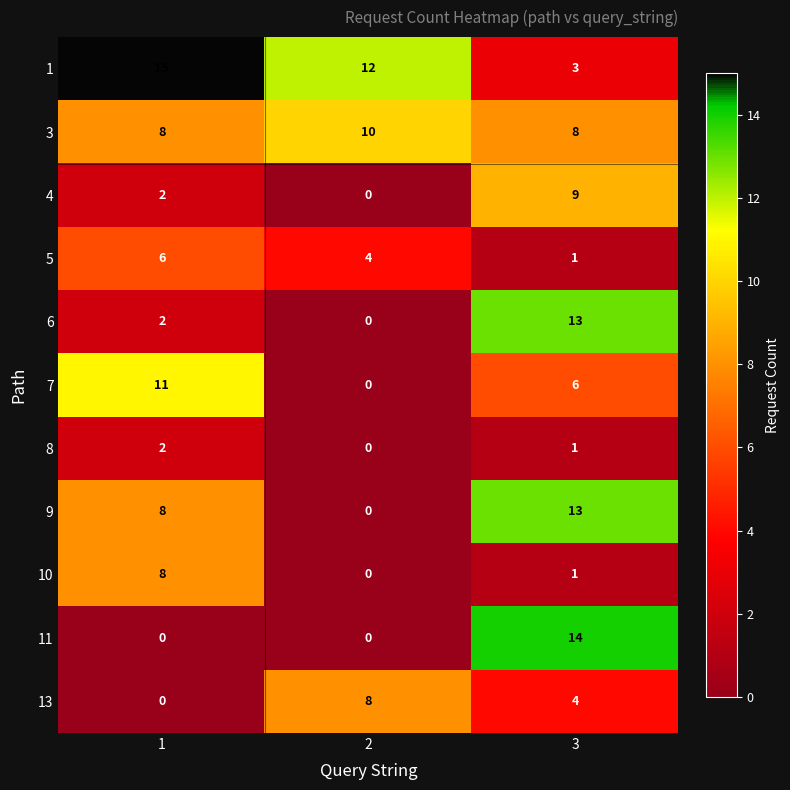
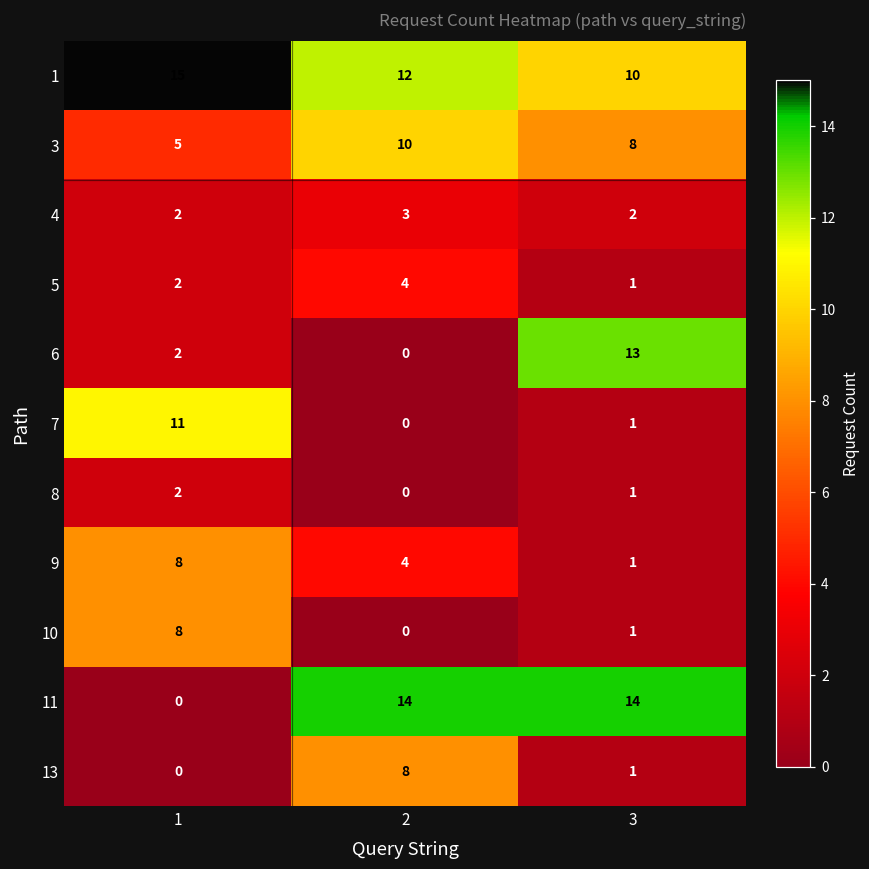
  {
    "1": {
      "2": 12,
-     "3": 3
+     "3": 10
    },
    "3": {
-     "1": 8,
+     "1": 5,
      "2": 10,
      "3": 8
    },
    "4": {
      "1": 2,
-     "2": 0,
-     "3": 9
+     "2": 3,
+     "3": 2
    },
    "5": {
-     "1": 6,
+     "1": 2,
      "2": 4,
      "3": 1
    },
    "6": {
      "1": 2,
      "2": 0,
      "3": 13
    },
    "7": {
      "1": 11,
      "2": 0,
-     "3": 6
+     "3": 1
    },
    "8": {
      "1": 2,
      "2": 0,
      "3": 1
    },
    "9": {
      "1": 8,
-     "2": 0,
-     "3": 13
+     "2": 4,
+     "3": 1
    },
    "10": {
      "1": 8,
      "2": 0,
      "3": 1
    },
    "11": {
      "1": 0,
-     "2": 0,
+     "2": 14,
      "3": 14
    },
    "13": {
      "1": 0,
      "2": 8,
-     "3": 4
+     "3": 1
    }
  }
